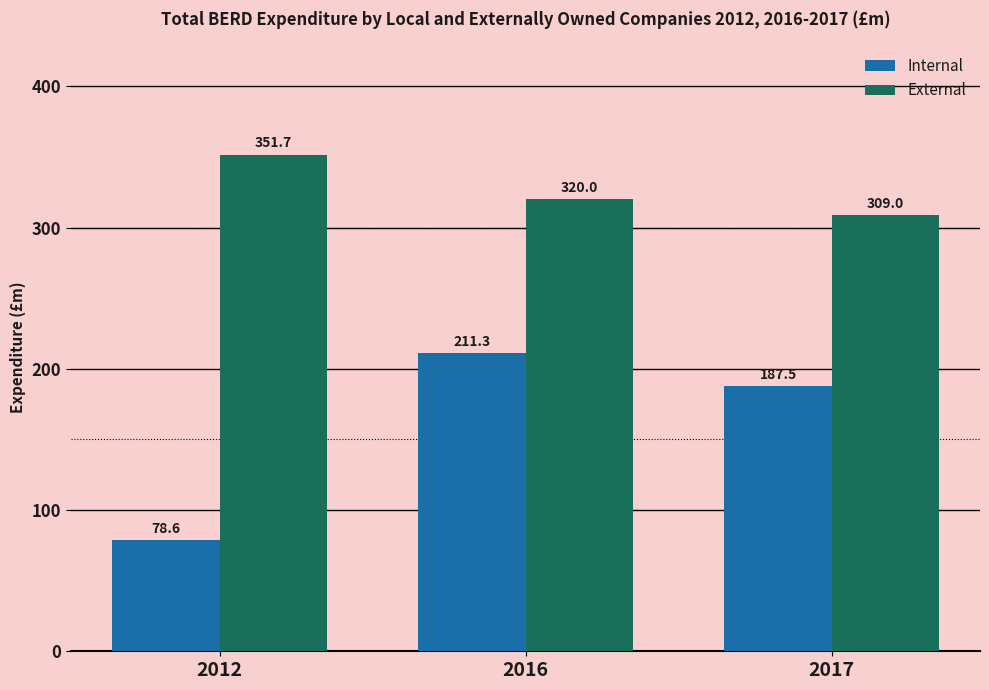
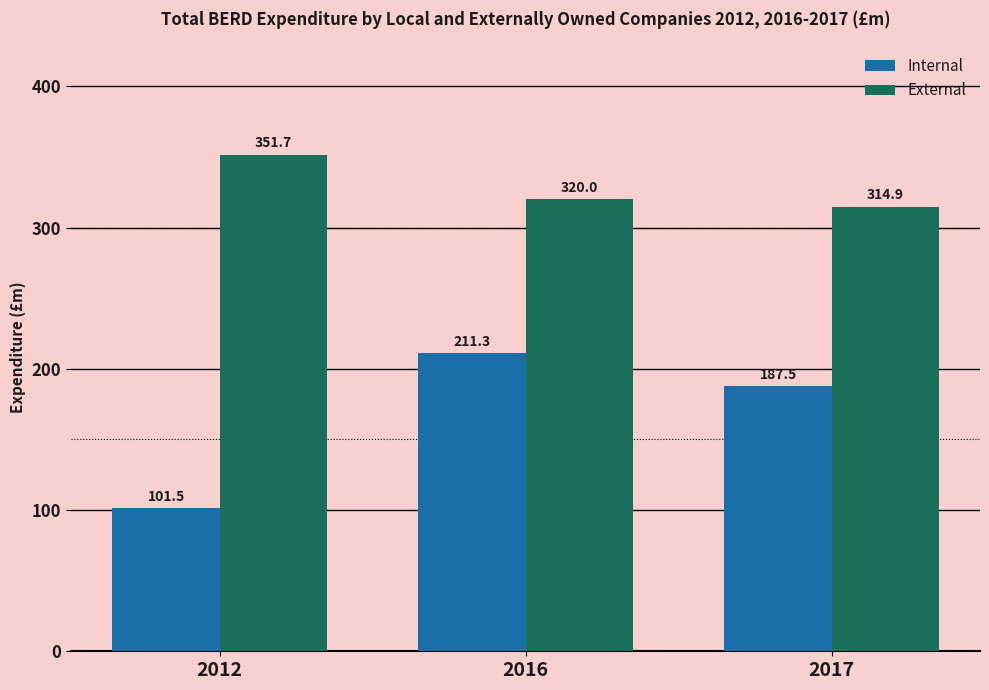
  {
    "Internal": {
-     "2012": 78.6,
+     "2012": 101.5,
      "2016": 211.3,
      "2017": 187.5
    },
    "External": {
      "2012": 351.7,
      "2016": 320.0,
-     "2017": 309.0
+     "2017": 314.9
    }
  }
